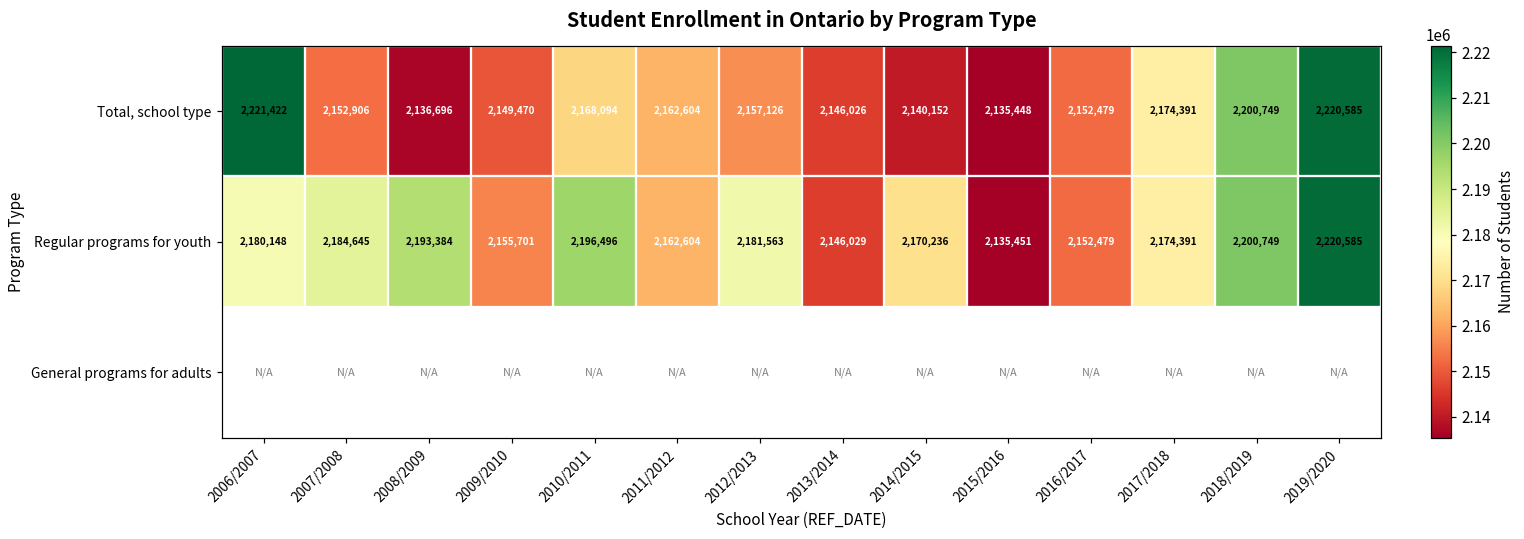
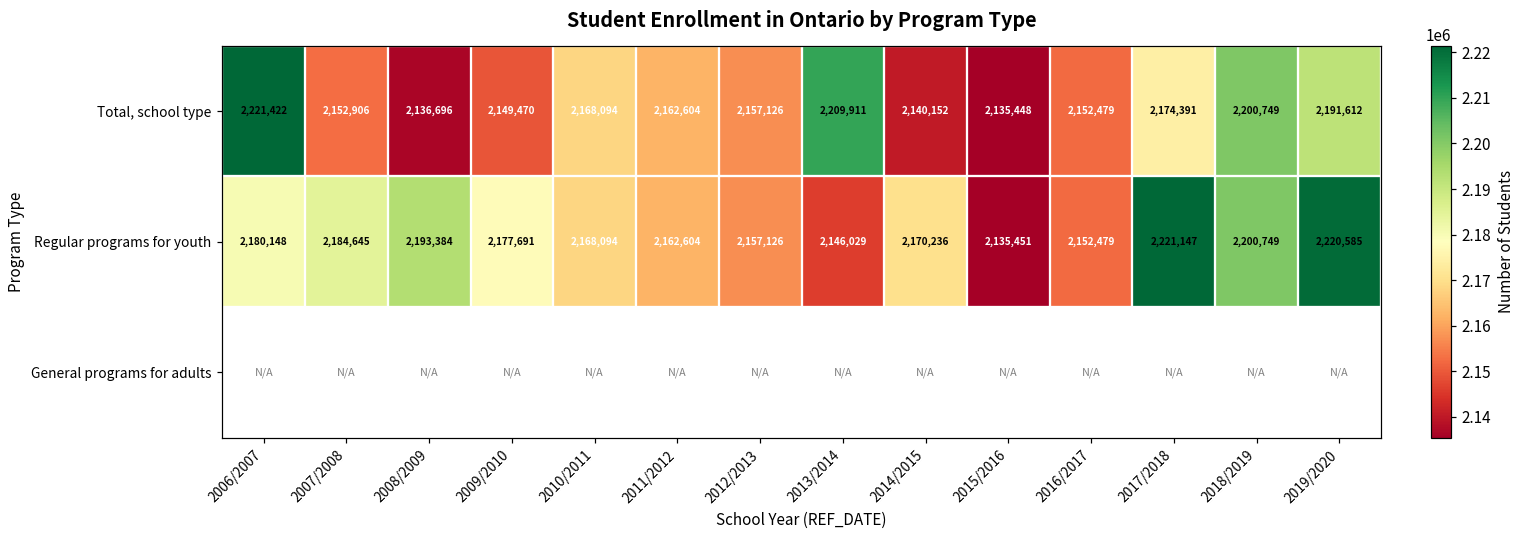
  {
    "Total, school type": {
      "2006/2007": "2,221,422",
      "2007/2008": "2,152,906",
      "2008/2009": "2,136,696",
      "2009/2010": "2,149,470",
      "2010/2011": "2,168,094",
      "2011/2012": "2,162,604",
      "2012/2013": "2,157,126",
-     "2013/2014": "2,146,026",
+     "2013/2014": "2,209,911",
      "2014/2015": "2,140,152",
      "2015/2016": "2,135,448",
      "2016/2017": "2,152,479",
      "2017/2018": "2,174,391",
      "2018/2019": "2,200,749",
-     "2019/2020": "2,220,585"
+     "2019/2020": "2,191,612"
    },
    "Regular programs for youth": {
      "2006/2007": "2,180,148",
      "2007/2008": "2,184,645",
      "2008/2009": "2,193,384",
-     "2009/2010": "2,155,701",
-     "2010/2011": "2,196,496",
+     "2009/2010": "2,177,691",
+     "2010/2011": "2,168,094",
      "2011/2012": "2,162,604",
-     "2012/2013": "2,181,563",
+     "2012/2013": "2,157,126",
      "2013/2014": "2,146,029",
      "2014/2015": "2,170,236",
      "2015/2016": "2,135,451",
      "2016/2017": "2,152,479",
-     "2017/2018": "2,174,391",
+     "2017/2018": "2,221,147",
      "2018/2019": "2,200,749",
      "2019/2020": "2,220,585"
    }
  }
